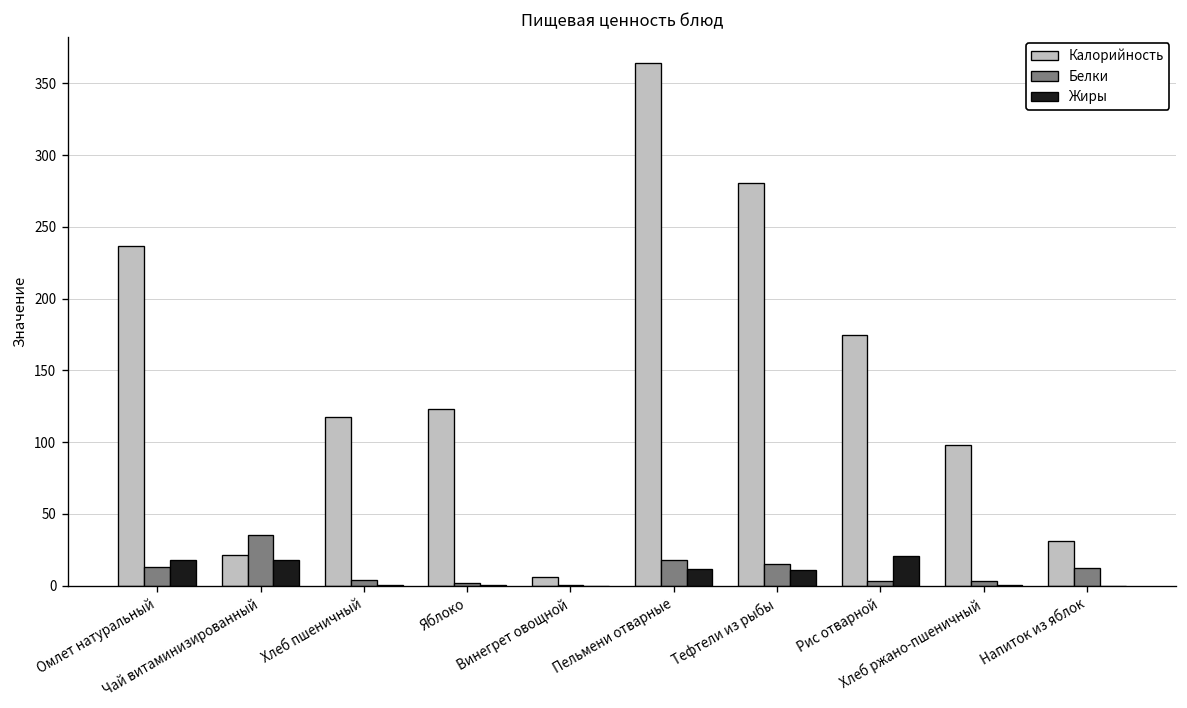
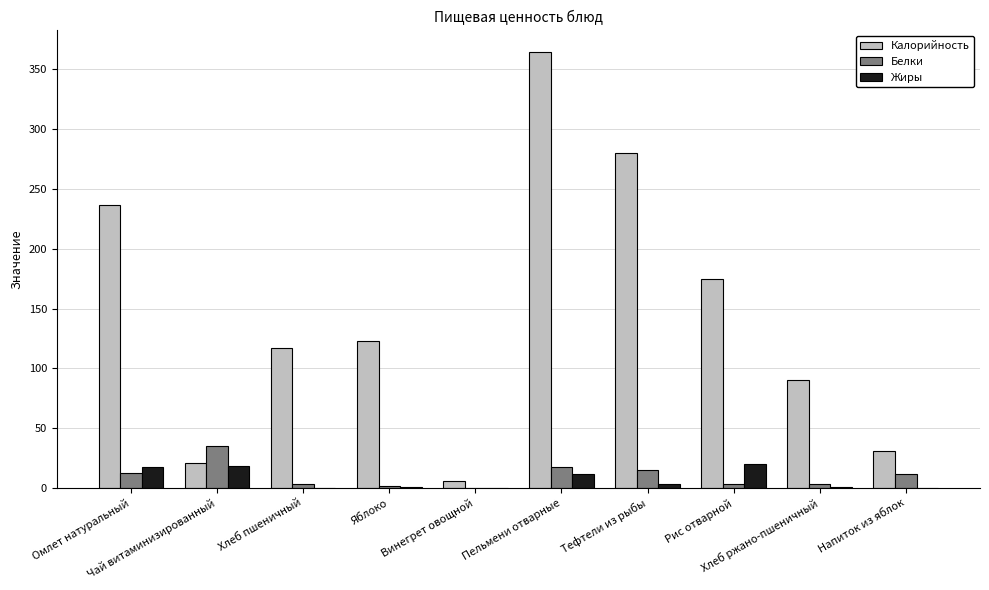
  {
    "Калорийность": {
      "Омлет натуральный": 237,
      "Чай витаминизированный": 21,
      "Хлеб пшеничный": 117,
      "Яблоко": 123,
      "Винегрет овощной": 6,
      "Пельмени отварные": 364,
      "Тефтели из рыбы": 281,
      "Рис отварной": 175,
-     "Хлеб ржано-пшеничный": 98,
+     "Хлеб ржано-пшеничный": 90,
      "Напиток из яблок": 31
    },
    "Белки": {
      "Омлет натуральный": 13,
      "Чай витаминизированный": 35,
      "Хлеб пшеничный": 4,
      "Пельмени отварные": 18,
      "Тефтели из рыбы": 15,
      "Рис отварной": 4,
      "Хлеб ржано-пшеничный": 3,
      "Напиток из яблок": 12
    },
    "Жиры": {
      "Омлет натуральный": 18,
      "Чай витаминизированный": 18,
      "Винегрет овощной": 0,
      "Пельмени отварные": 12,
-     "Тефтели из рыбы": 11,
+     "Тефтели из рыбы": 3,
      "Рис отварной": 21
    }
  }
